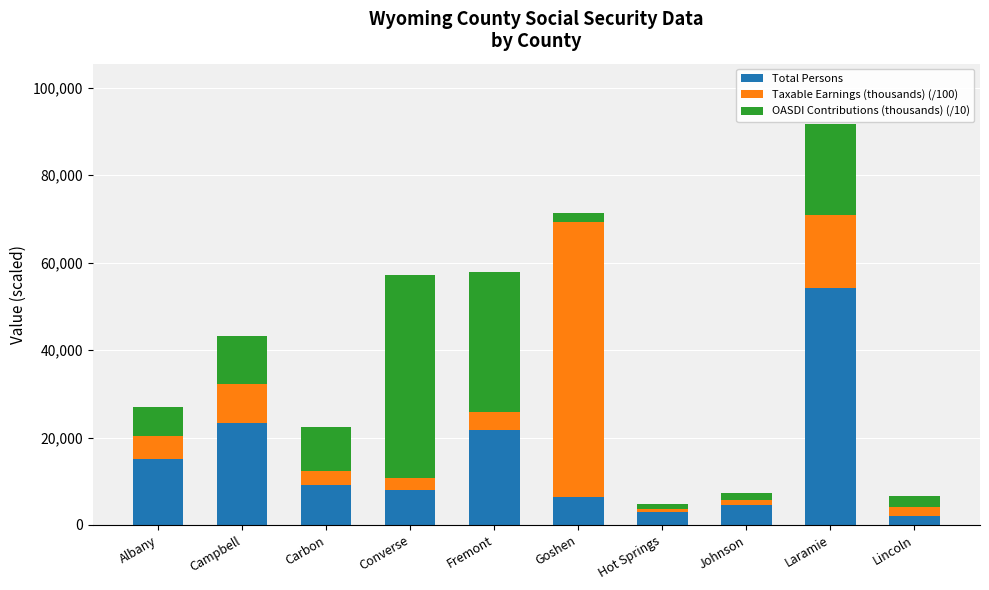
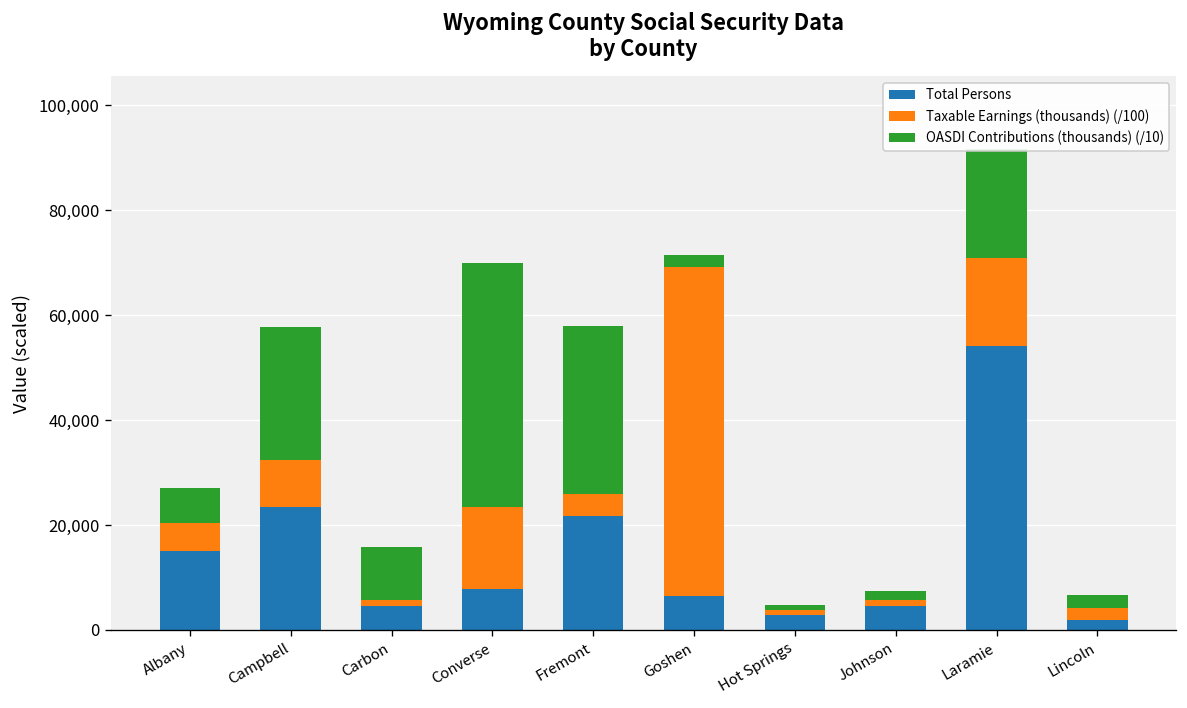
  {
    "Total Persons": {
      "Albany": "15,000",
      "Campbell": "23,000",
-     "Carbon": "9,000",
+     "Carbon": "5,000",
      "Converse": "8,000",
      "Fremont": "22,000",
      "Goshen": "6,000",
      "Hot Springs": "3,000",
      "Johnson": "5,000",
      "Laramie": "54,000",
      "Lincoln": "2,000"
    },
    "Taxable Earnings (thousands) (/100)": {
      "Albany": "5,000",
      "Campbell": "9,000",
-     "Carbon": "3,000",
-     "Converse": "3,000",
+     "Carbon": "1,000",
+     "Converse": "16,000",
      "Fremont": "4,000",
      "Goshen": "63,000",
      "Hot Springs": "1,000",
      "Johnson": "1,000",
      "Laramie": "17,000",
      "Lincoln": "2,000"
    },
    "OASDI Contributions (thousands) (/10)": {
      "Albany": "7,000",
-     "Campbell": "11,000",
+     "Campbell": "25,000",
      "Carbon": "10,000",
      "Converse": "46,000",
      "Fremont": "32,000",
      "Goshen": "2,000",
      "Hot Springs": "1,000",
      "Johnson": "2,000",
      "Laramie": "21,000",
      "Lincoln": "3,000"
    }
  }
